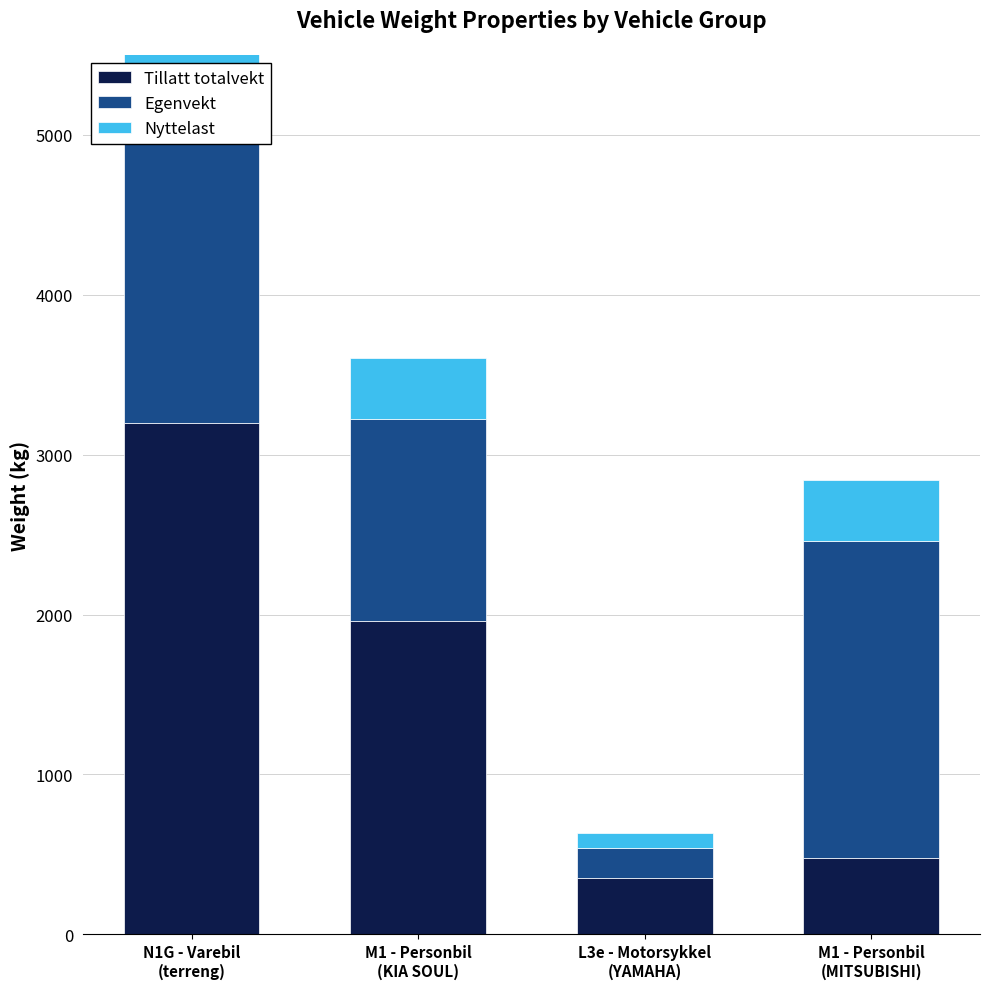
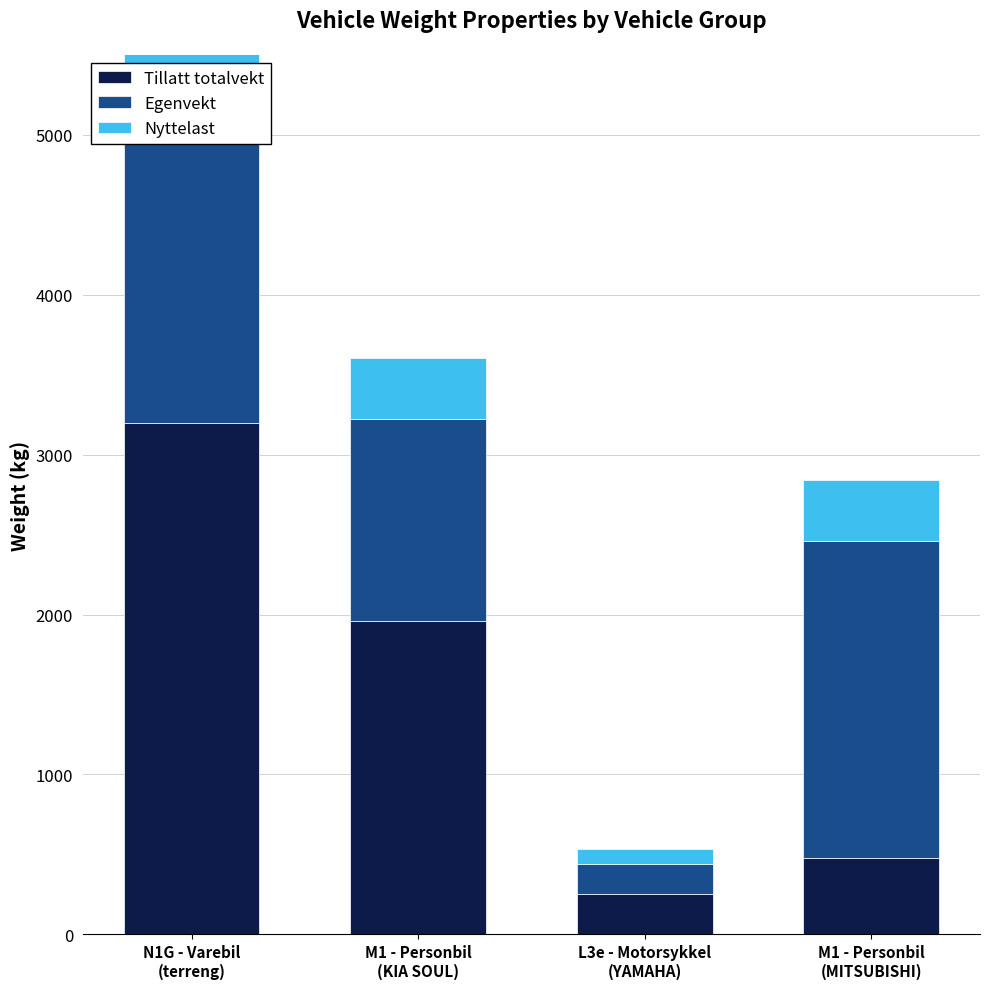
  {
    "Tillatt totalvekt": {
      "N1G - Varebil (terreng)": 3200,
      "M1 - Personbil (KIA SOUL)": 1960,
-     "L3e - Motorsykkel (YAMAHA)": 360,
+     "L3e - Motorsykkel (YAMAHA)": 260,
      "M1 - Personbil (MITSUBISHI)": 480
    },
    "Egenvekt": {
      "M1 - Personbil (KIA SOUL)": 1270,
      "L3e - Motorsykkel (YAMAHA)": 180,
      "M1 - Personbil (MITSUBISHI)": 1990
    },
    "Nyttelast": {
      "M1 - Personbil (KIA SOUL)": 380,
      "L3e - Motorsykkel (YAMAHA)": 100,
      "M1 - Personbil (MITSUBISHI)": 380
    }
  }
